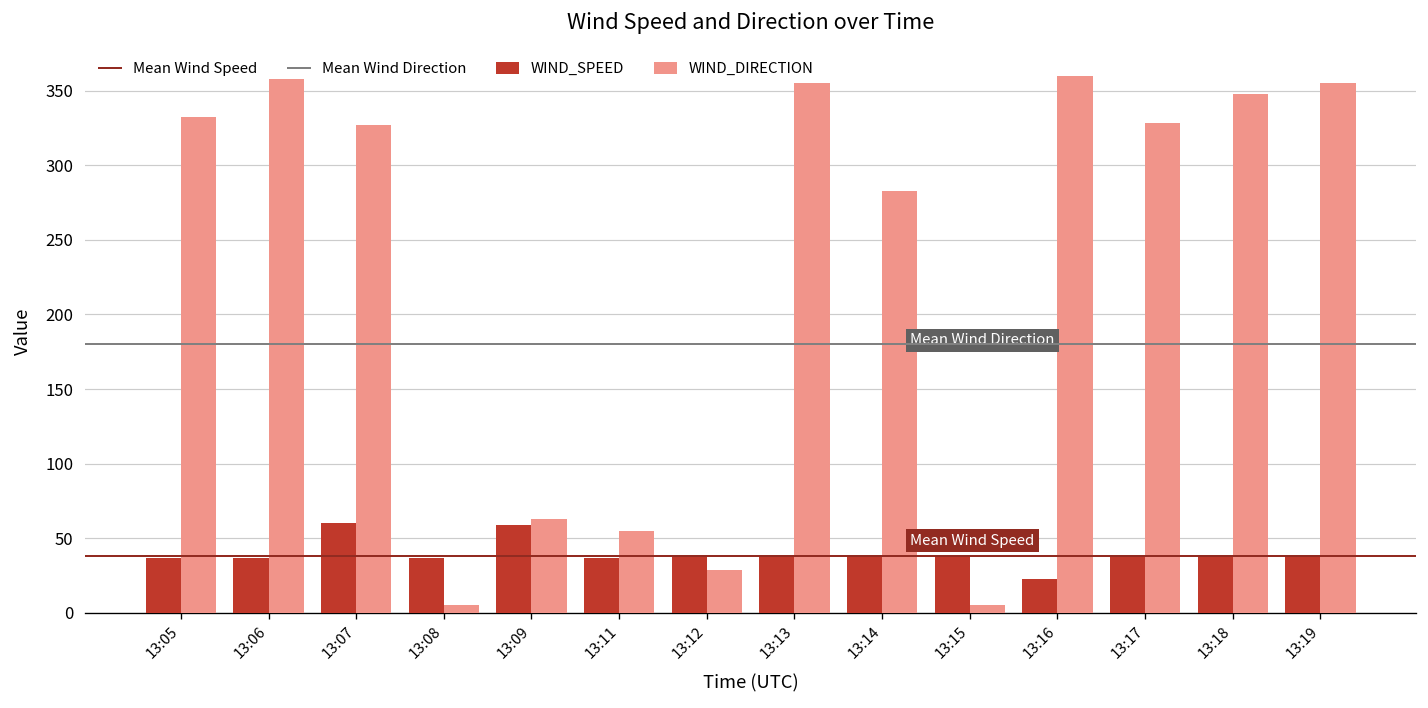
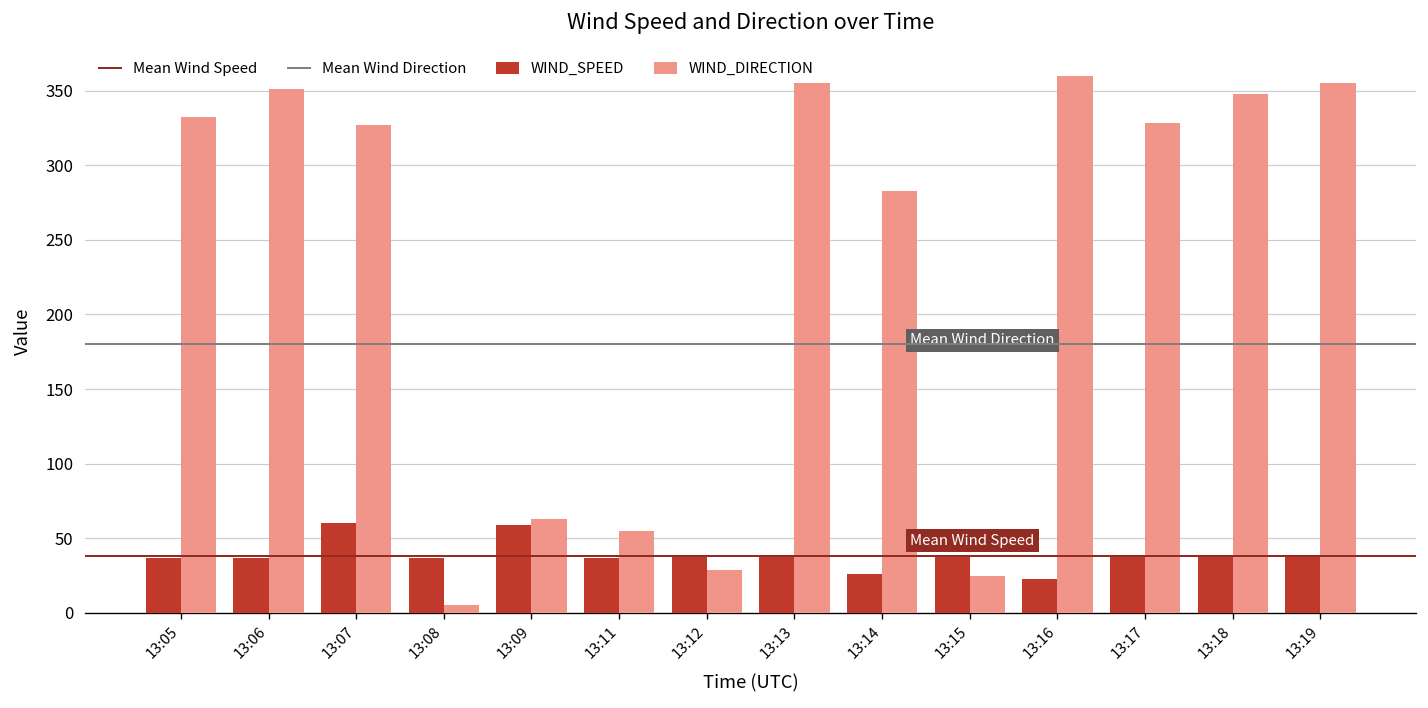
  {
    "WIND_SPEED": {
      "13:05": 37,
      "13:06": 37,
      "13:07": 60,
      "13:08": 37,
      "13:09": 59,
      "13:11": 37,
      "13:12": 38,
      "13:13": 38,
-     "13:14": 38,
+     "13:14": 26,
      "13:15": 38,
      "13:16": 23,
      "13:17": 38,
      "13:18": 38,
      "13:19": 38
    },
    "WIND_DIRECTION": {
      "13:05": 332,
-     "13:06": 358,
+     "13:06": 351,
      "13:07": 327,
      "13:08": 5,
      "13:09": 63,
      "13:11": 55,
      "13:12": 29,
      "13:13": 355,
      "13:14": 283,
-     "13:15": 5,
+     "13:15": 25,
      "13:16": 360,
      "13:17": 328,
      "13:18": 348,
      "13:19": 355
    }
  }
